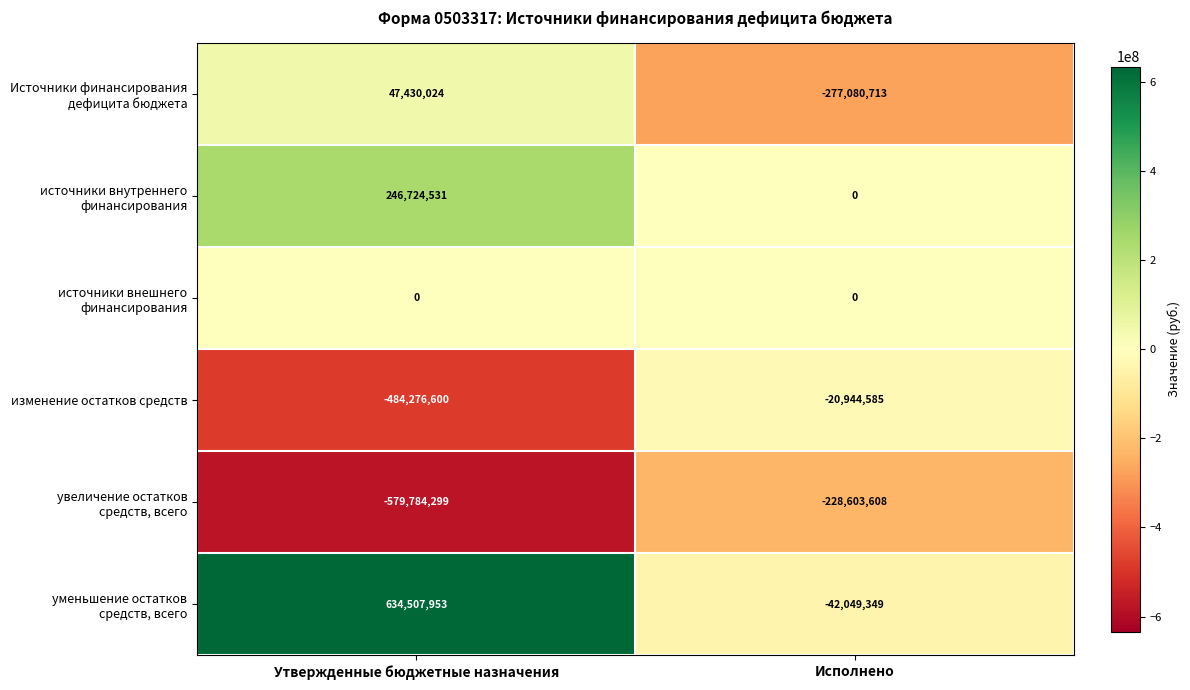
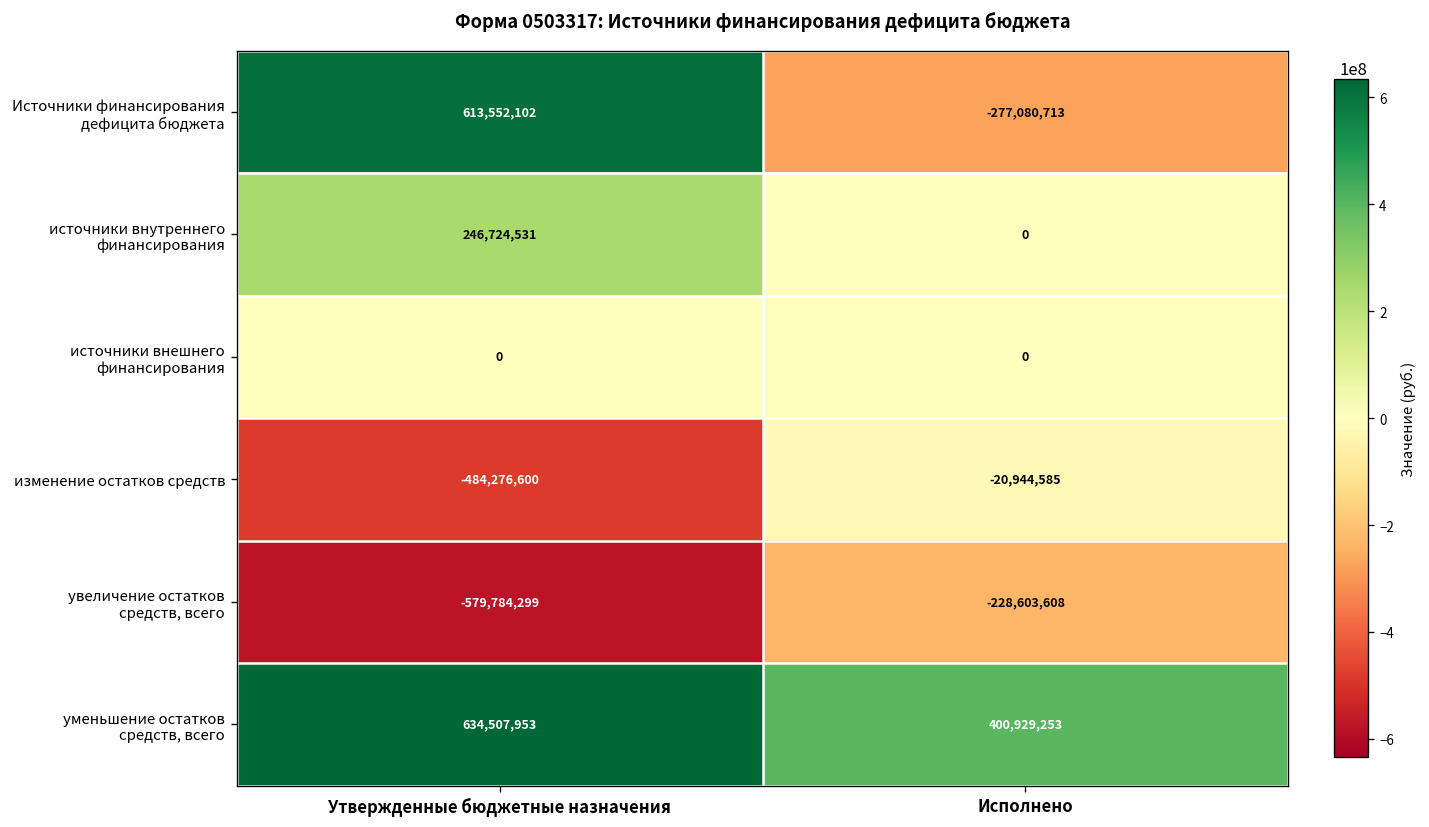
  {
    "Источники финансирования дефицита бюджета": {
-     "Утвержденные бюджетные назначения": "47,430,024",
+     "Утвержденные бюджетные назначения": "613,552,102",
      "Исполнено": "-277,080,713"
    },
    "источники внутреннего финансирования": {
      "Утвержденные бюджетные назначения": "246,724,531",
      "Исполнено": "0"
    },
    "источники внешнего финансирования": {
      "Утвержденные бюджетные назначения": "0",
      "Исполнено": "0"
    },
    "изменение остатков средств": {
      "Утвержденные бюджетные назначения": "-484,276,600",
      "Исполнено": "-20,944,585"
    },
    "увеличение остатков средств, всего": {
      "Утвержденные бюджетные назначения": "-579,784,299",
      "Исполнено": "-228,603,608"
    },
    "уменьшение остатков средств, всего": {
      "Утвержденные бюджетные назначения": "634,507,953",
-     "Исполнено": "-42,049,349"
+     "Исполнено": "400,929,253"
    }
  }
